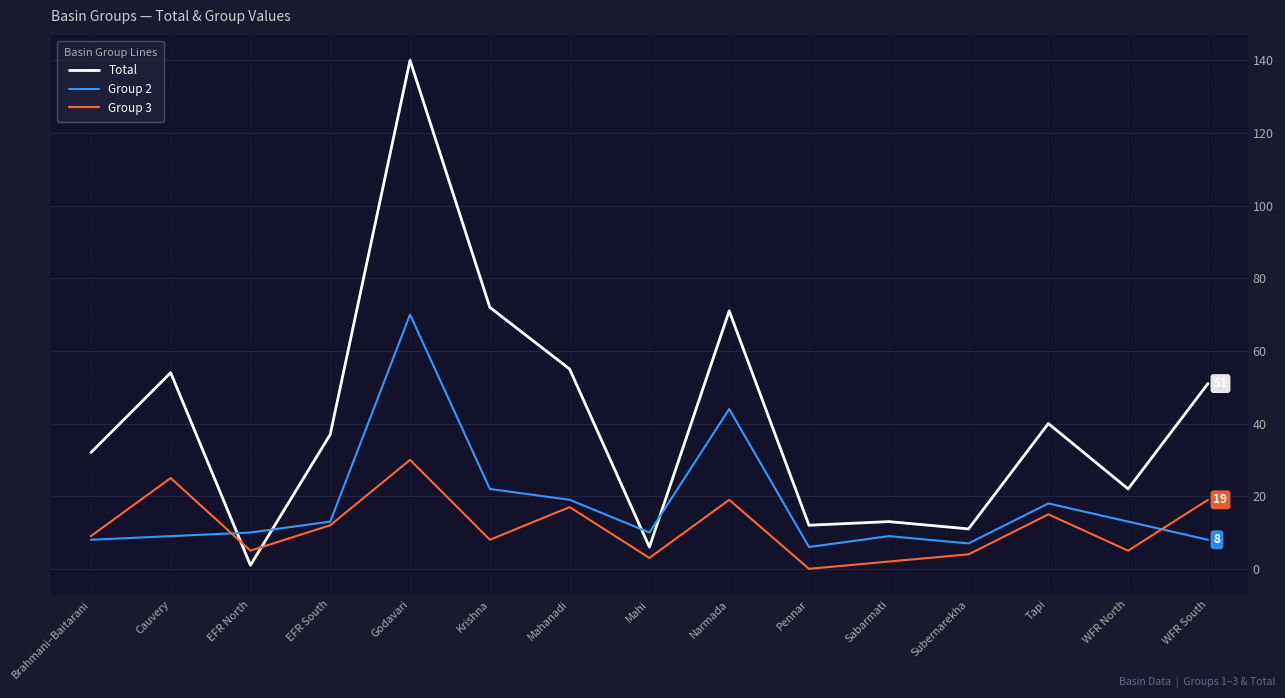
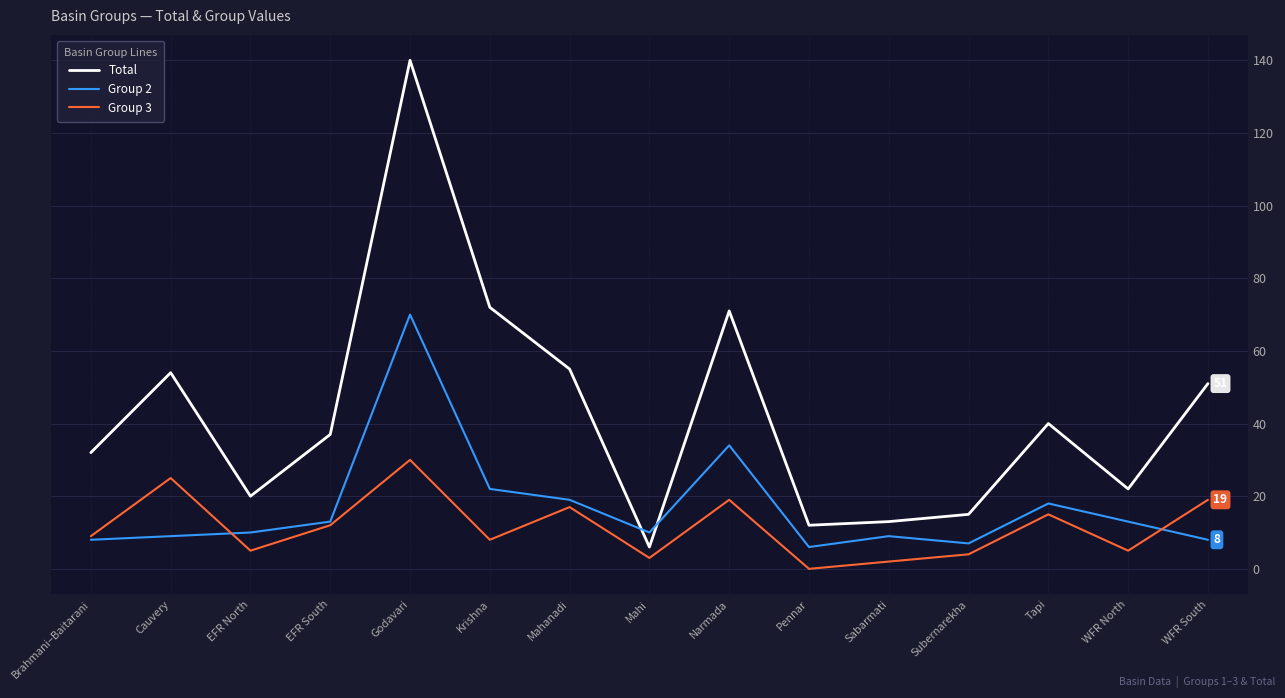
  {
    "Total": {
      "Brahmani–Baitarani": 32,
      "Cauvery": 54,
-     "EFR North": 1,
+     "EFR North": 20,
      "EFR South": 37,
      "Godavari": 140,
      "Krishna": 72,
      "Mahanadi": 55,
      "Mahi": 6,
      "Narmada": 71,
      "Pennar": 12,
      "Sabarmati": 13,
-     "Subernarekha": 11,
+     "Subernarekha": 15,
      "Tapi": 40,
      "WFR North": 22,
      "WFR South": 51
    },
    "Group 2": {
      "Brahmani–Baitarani": 8,
      "Cauvery": 9,
      "EFR North": 10,
      "EFR South": 13,
      "Godavari": 70,
      "Krishna": 22,
      "Mahanadi": 19,
      "Mahi": 10,
-     "Narmada": 44,
+     "Narmada": 34,
      "Pennar": 6,
      "Sabarmati": 9,
      "Subernarekha": 7,
      "Tapi": 18,
      "WFR North": 13
    },
    "Group 3": {
      "Brahmani–Baitarani": 9,
      "Cauvery": 25,
      "EFR North": 5,
      "EFR South": 12,
      "Godavari": 30,
      "Krishna": 8,
      "Mahanadi": 17,
      "Mahi": 3,
      "Narmada": 19,
      "Pennar": 0,
      "Sabarmati": 2,
      "Subernarekha": 4,
      "Tapi": 15,
      "WFR North": 5
    }
  }
